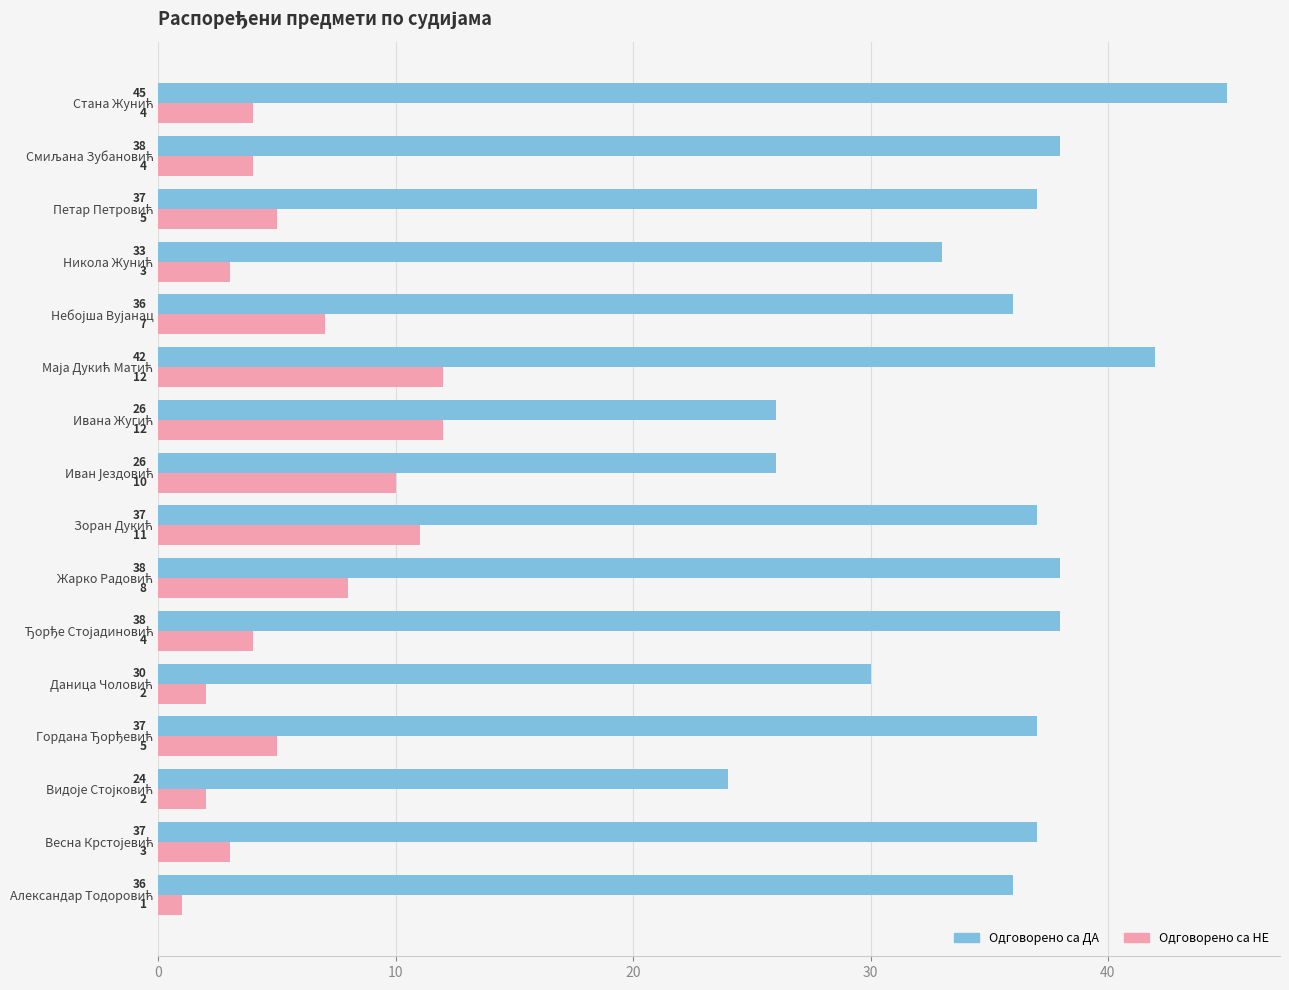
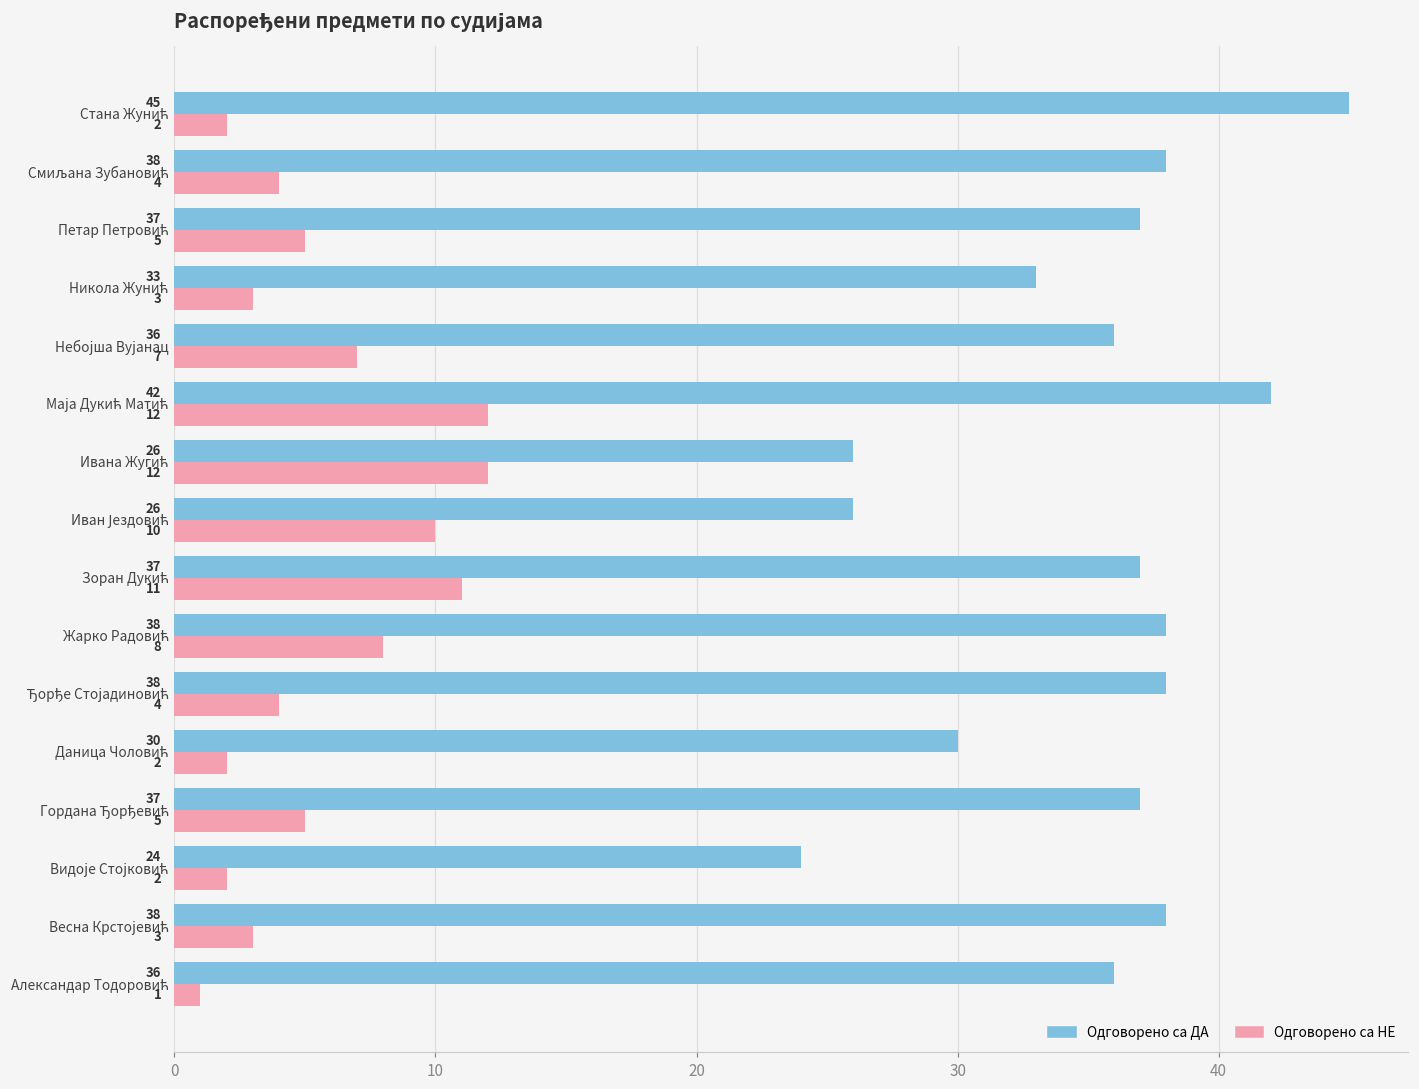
  {
    "Одговорено са ДА": {
-     "Весна Крстојевић": 37
+     "Весна Крстојевић": 38
    },
    "Одговорено са НЕ": {
-     "Стана Жунић": 4
+     "Стана Жунић": 2
    }
  }
